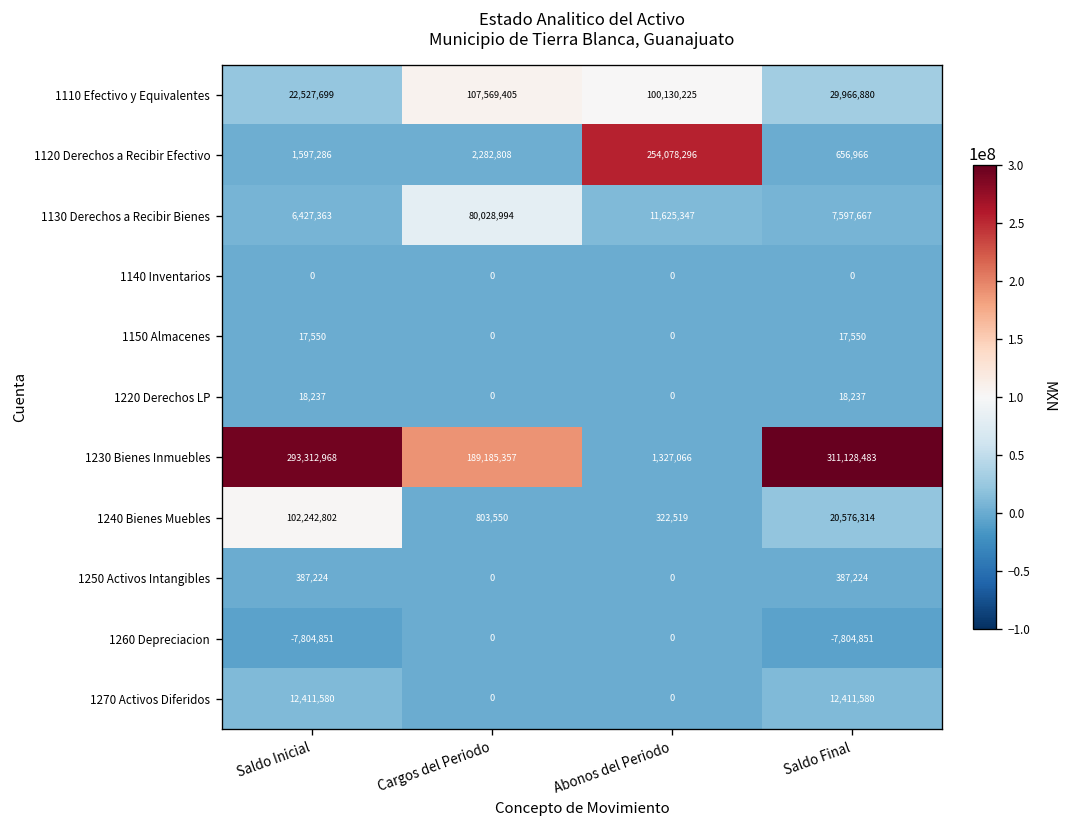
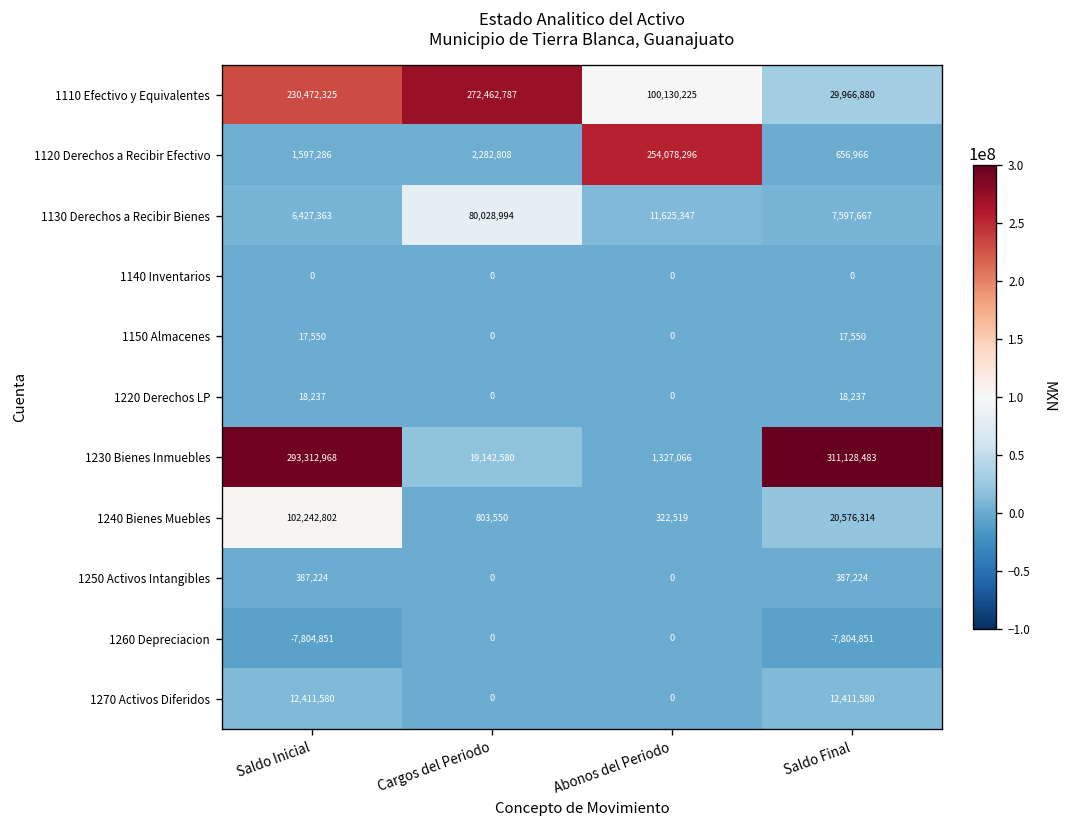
  {
    "1110 Efectivo y Equivalentes": {
-     "Saldo Inicial": "22,527,699",
-     "Cargos del Periodo": "107,569,405",
+     "Saldo Inicial": "230,472,325",
+     "Cargos del Periodo": "272,462,787",
      "Abonos del Periodo": "100,130,225",
      "Saldo Final": "29,966,880"
    },
    "1120 Derechos a Recibir Efectivo": {
      "Saldo Inicial": "1,597,286",
      "Cargos del Periodo": "2,282,808",
      "Abonos del Periodo": "254,078,296",
      "Saldo Final": "656,966"
    },
    "1130 Derechos a Recibir Bienes": {
      "Saldo Inicial": "6,427,363",
      "Cargos del Periodo": "80,028,994",
      "Abonos del Periodo": "11,625,347",
      "Saldo Final": "7,597,667"
    },
    "1140 Inventarios": {
      "Saldo Inicial": "0",
      "Cargos del Periodo": "0",
      "Abonos del Periodo": "0",
      "Saldo Final": "0"
    },
    "1150 Almacenes": {
      "Saldo Inicial": "17,550",
      "Cargos del Periodo": "0",
      "Abonos del Periodo": "0",
      "Saldo Final": "17,550"
    },
    "1220 Derechos LP": {
      "Saldo Inicial": "18,237",
      "Cargos del Periodo": "0",
      "Abonos del Periodo": "0",
      "Saldo Final": "18,237"
    },
    "1230 Bienes Inmuebles": {
      "Saldo Inicial": "293,312,968",
-     "Cargos del Periodo": "189,185,357",
+     "Cargos del Periodo": "19,142,580",
      "Abonos del Periodo": "1,327,066",
      "Saldo Final": "311,128,483"
    },
    "1240 Bienes Muebles": {
      "Saldo Inicial": "102,242,802",
      "Cargos del Periodo": "803,550",
      "Abonos del Periodo": "322,519",
      "Saldo Final": "20,576,314"
    },
    "1250 Activos Intangibles": {
      "Saldo Inicial": "387,224",
      "Cargos del Periodo": "0",
      "Abonos del Periodo": "0",
      "Saldo Final": "387,224"
    },
    "1260 Depreciacion": {
      "Saldo Inicial": "-7,804,851",
      "Cargos del Periodo": "0",
      "Abonos del Periodo": "0",
      "Saldo Final": "-7,804,851"
    },
    "1270 Activos Diferidos": {
      "Saldo Inicial": "12,411,580",
      "Cargos del Periodo": "0",
      "Abonos del Periodo": "0",
      "Saldo Final": "12,411,580"
    }
  }
